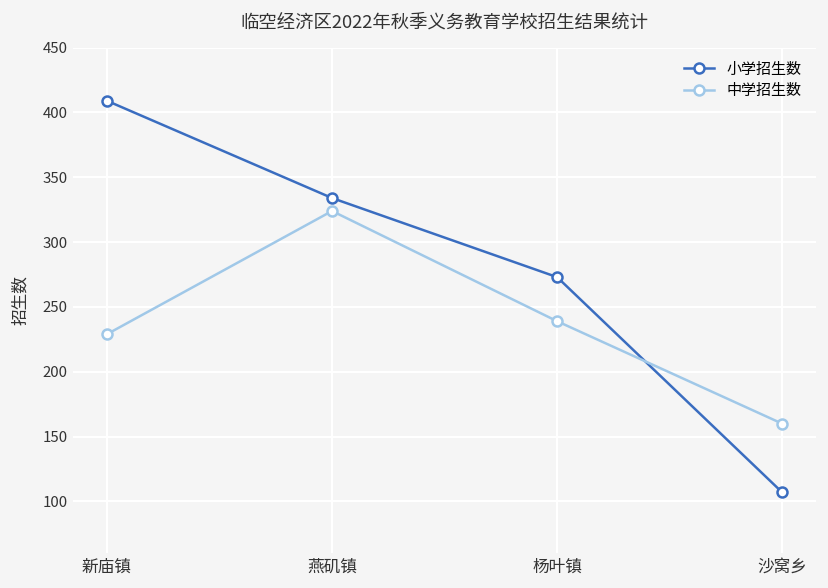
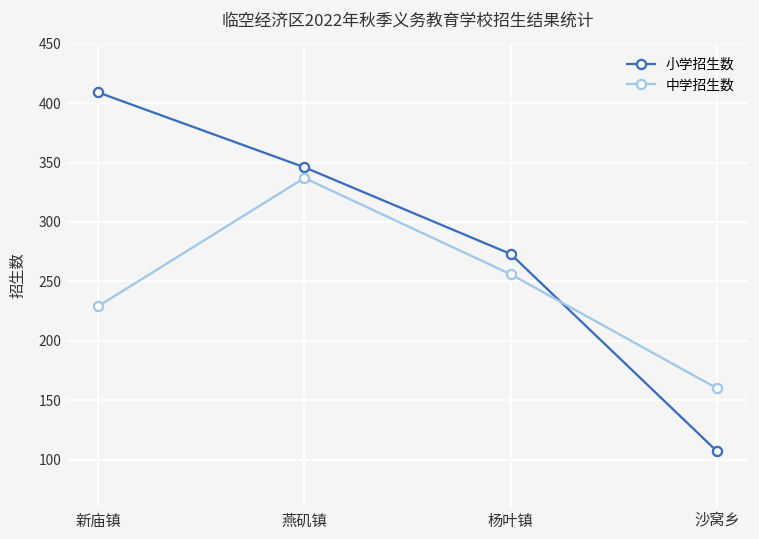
  {
    "小学招生数": {
      "新庙镇": 409,
-     "燕矶镇": 334,
+     "燕矶镇": 346,
      "杨叶镇": 273,
      "沙窝乡": 107
    },
    "中学招生数": {
      "新庙镇": 229,
-     "燕矶镇": 324,
-     "杨叶镇": 239,
+     "燕矶镇": 337,
+     "杨叶镇": 256,
      "沙窝乡": 160
    }
  }
